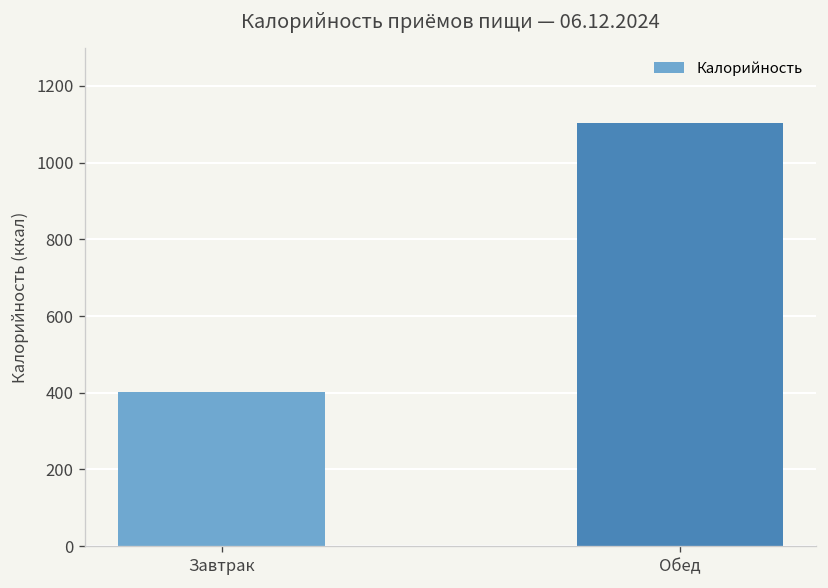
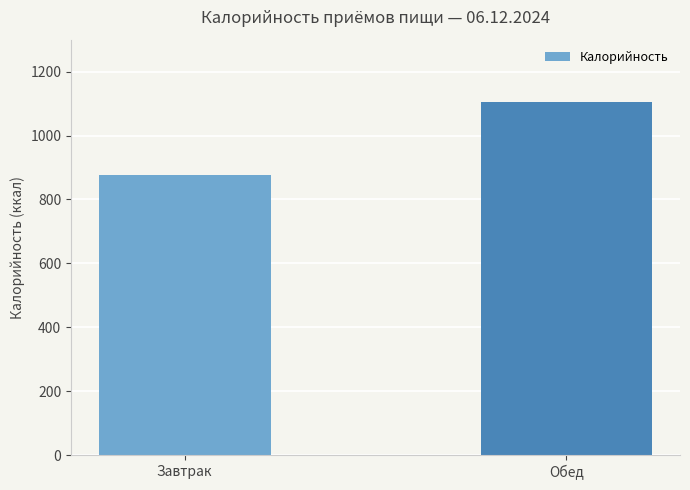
  {
-   "Завтрак": 400,
+   "Завтрак": 880,
    "Обед": 1100
  }
